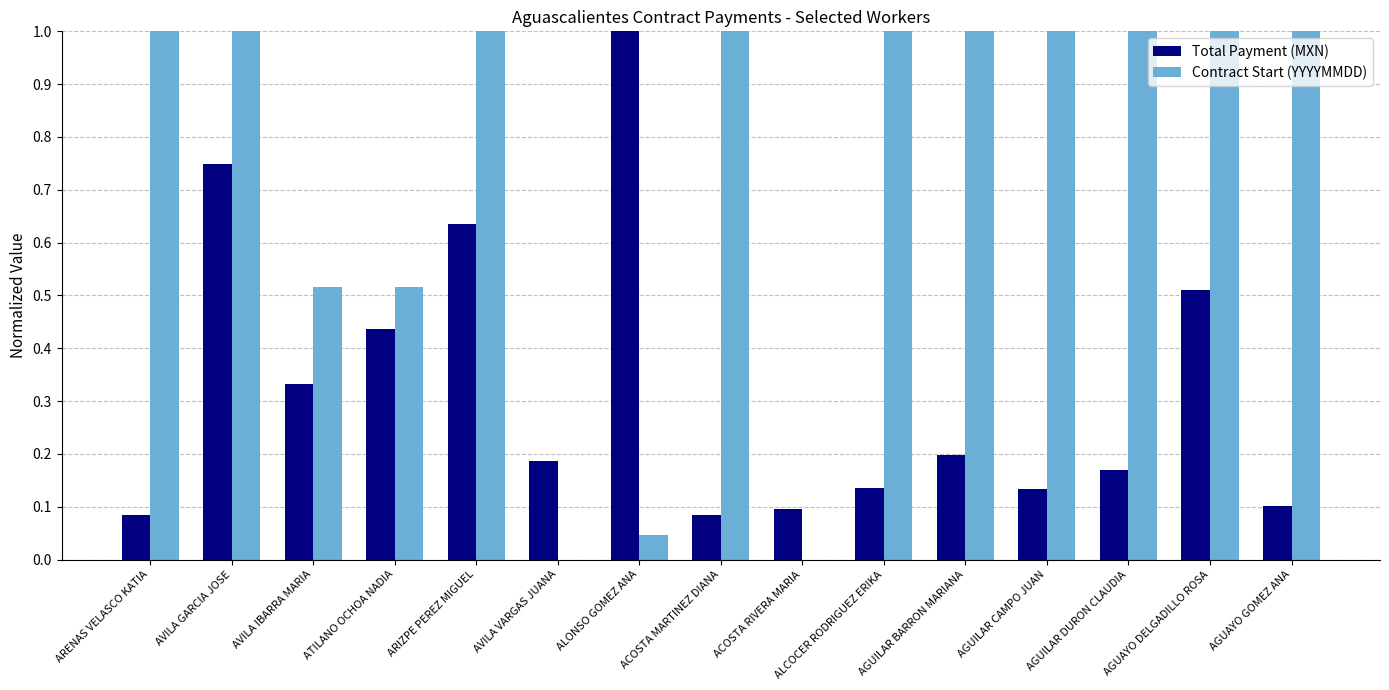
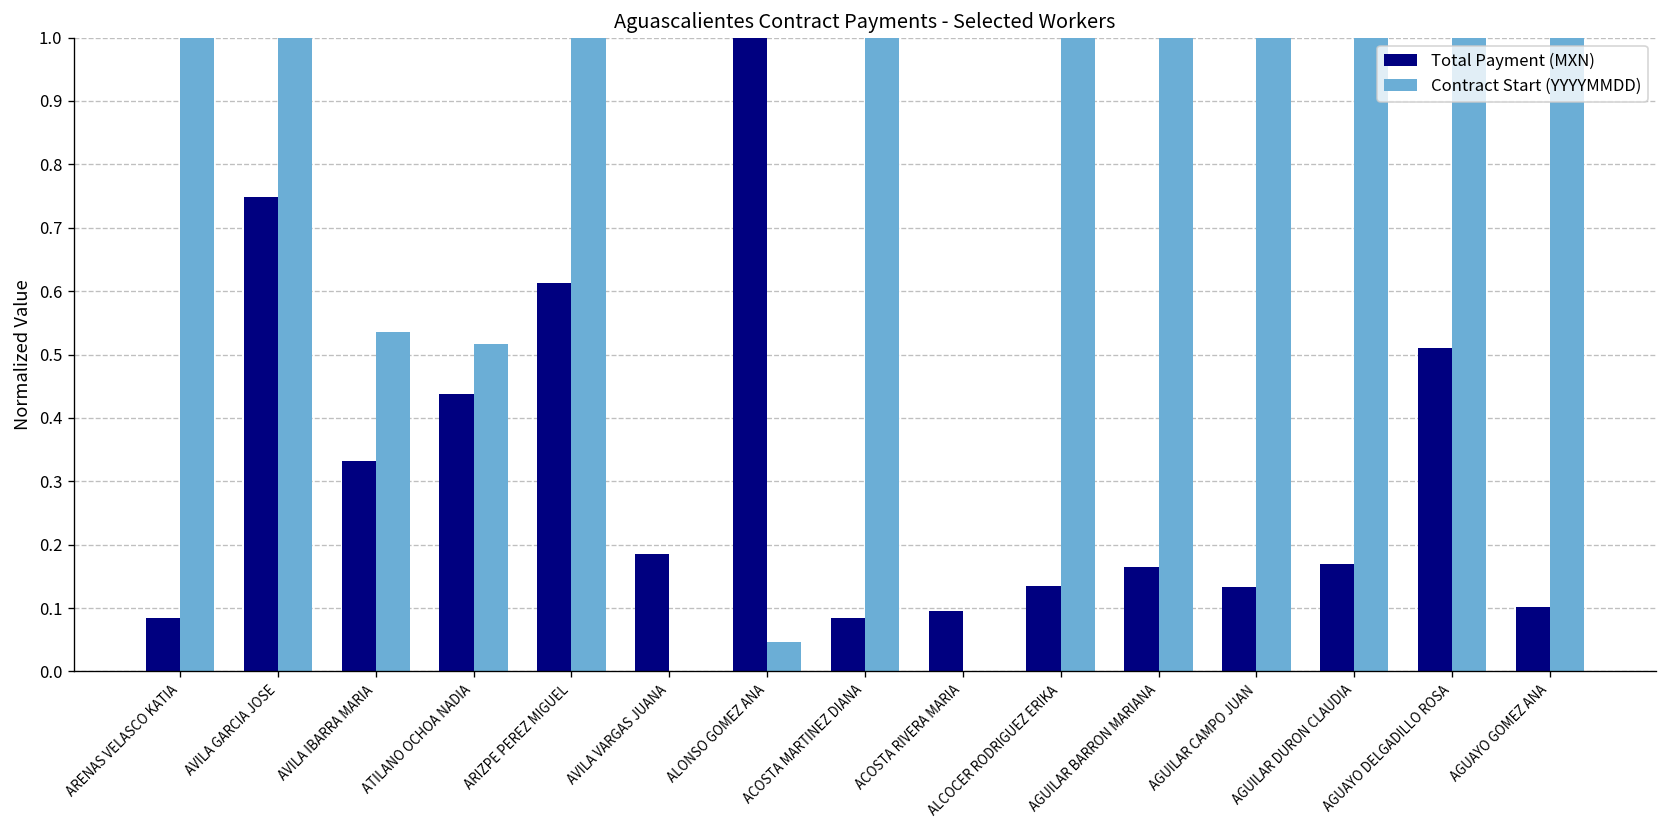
  {
    "Total Payment (MXN)": {
      "ARENAS VELASCO KATIA": 0.08,
      "AVILA GARCIA JOSE": 0.75,
      "AVILA IBARRA MARIA": 0.33,
      "ATILANO OCHOA NADIA": 0.44,
-     "ARIZPE PEREZ MIGUEL": 0.64,
+     "ARIZPE PEREZ MIGUEL": 0.61,
      "AVILA VARGAS JUANA": 0.19,
      "ALONSO GOMEZ ANA": 1.00,
      "ACOSTA MARTINEZ DIANA": 0.08,
      "ACOSTA RIVERA MARIA": 0.10,
      "ALCOCER RODRIGUEZ ERIKA": 0.14,
-     "AGUILAR BARRON MARIANA": 0.20,
+     "AGUILAR BARRON MARIANA": 0.16,
      "AGUILAR CAMPO JUAN": 0.13,
      "AGUILAR DURON CLAUDIA": 0.17,
      "AGUAYO DELGADILLO ROSA": 0.51,
      "AGUAYO GOMEZ ANA": 0.10
    },
    "Contract Start (YYYYMMDD)": {
      "ARENAS VELASCO KATIA": 1.00,
      "AVILA GARCIA JOSE": 1.00,
-     "AVILA IBARRA MARIA": 0.52,
+     "AVILA IBARRA MARIA": 0.53,
      "ATILANO OCHOA NADIA": 0.52,
      "ARIZPE PEREZ MIGUEL": 1.00,
      "AVILA VARGAS JUANA": 0.00,
      "ALONSO GOMEZ ANA": 0.05,
      "ACOSTA MARTINEZ DIANA": 1.00,
      "ACOSTA RIVERA MARIA": 0.00,
      "ALCOCER RODRIGUEZ ERIKA": 1.00,
      "AGUILAR BARRON MARIANA": 1.00,
      "AGUILAR CAMPO JUAN": 1.00,
      "AGUILAR DURON CLAUDIA": 1.00,
      "AGUAYO DELGADILLO ROSA": 1.00,
      "AGUAYO GOMEZ ANA": 1.00
    }
  }
